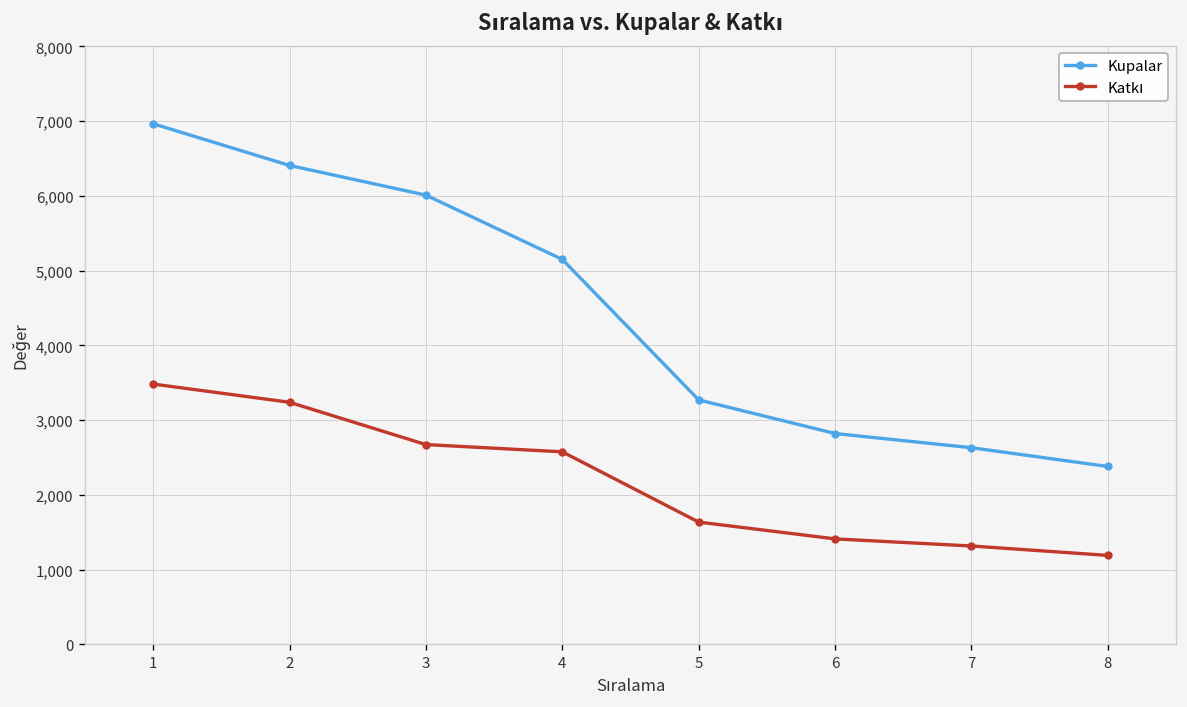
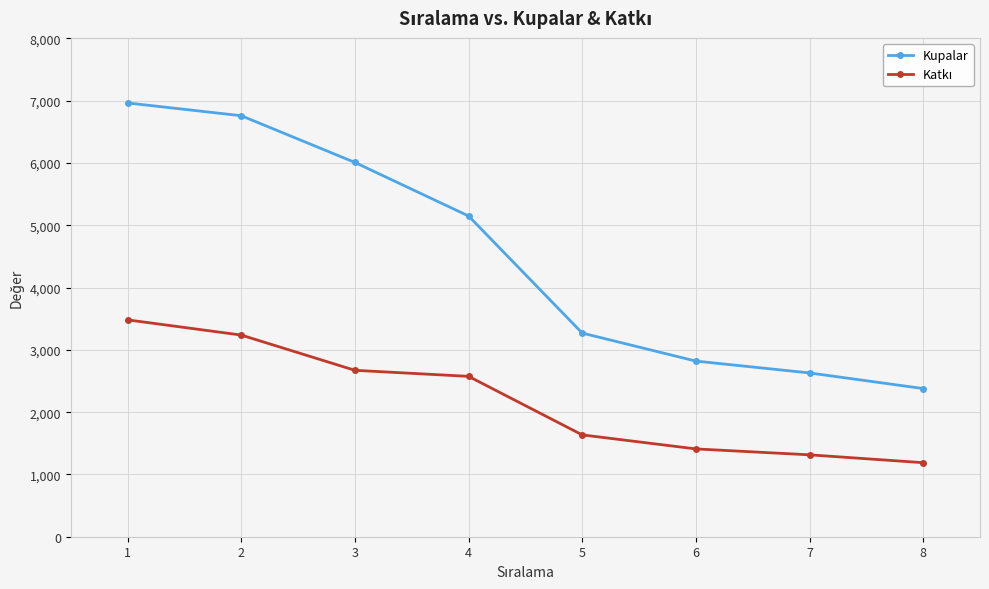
  {
    "Kupalar": {
      "1": "7,000",
-     "2": "6,400",
+     "2": "6,800",
      "3": "6,000",
      "4": "5,200",
      "5": "3,300",
      "6": "2,800",
      "7": "2,600",
      "8": "2,400"
    },
    "Katkı": {
      "1": "3,500",
      "2": "3,200",
      "3": "2,700",
      "4": "2,600",
      "5": "1,600",
      "6": "1,400",
      "7": "1,300",
      "8": "1,200"
    }
  }
